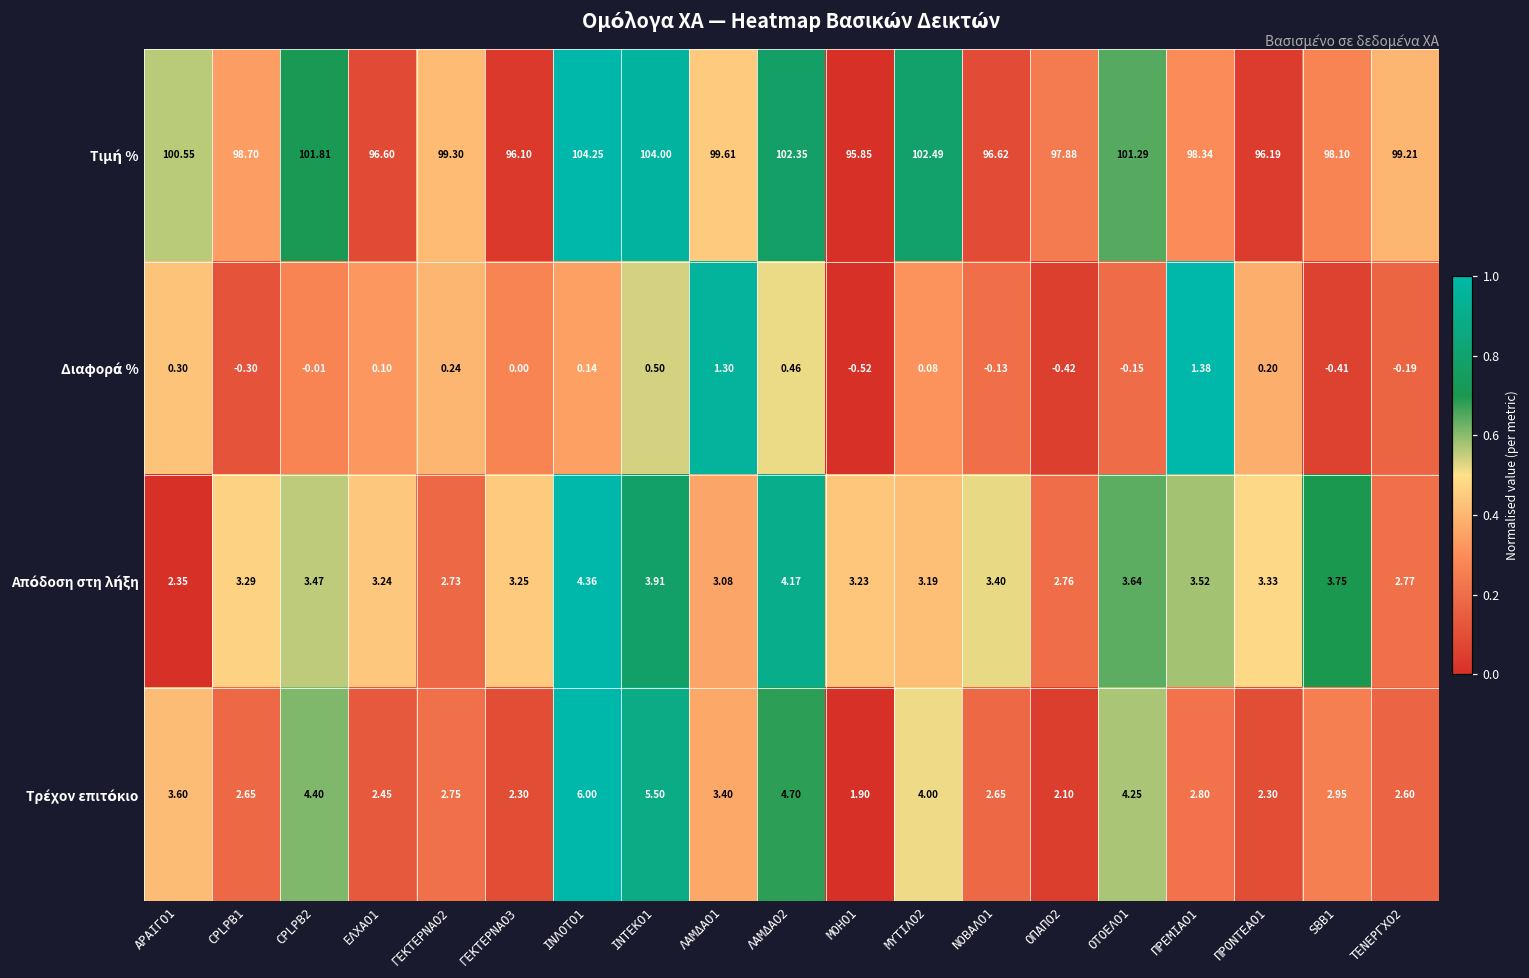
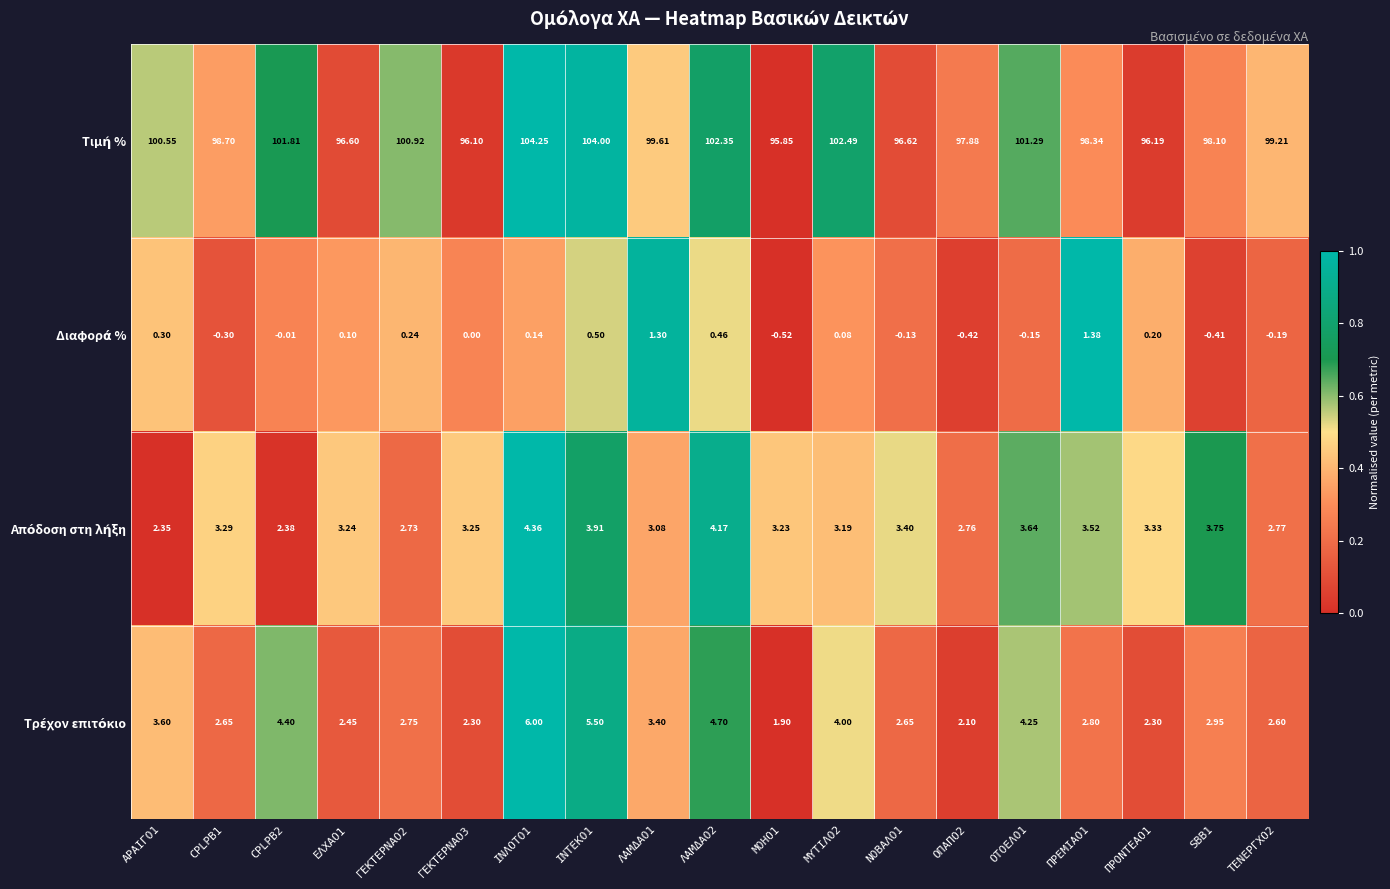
  {
    "Τιμή %": {
      "ΑΡΑΙΓΟ1": 100.55,
      "CPLPB1": 98.70,
      "CPLPB2": 101.81,
      "ΕΛΧΑΟ1": 96.60,
-     "ΓΕΚΤΕΡΝΑΟ2": 99.30,
+     "ΓΕΚΤΕΡΝΑΟ2": 100.92,
      "ΓΕΚΤΕΡΝΑΟ3": 96.10,
      "ΙΝΛΟΤΟ1": 104.25,
      "ΙΝΤΕΚΟ1": 104.00,
      "ΛΑΜΔΑΟ1": 99.61,
      "ΛΑΜΔΑΟ2": 102.35,
      "ΜΟΗΟ1": 95.85,
      "ΜΥΤΙΛΟ2": 102.49,
      "ΝΟΒΑΛΟ1": 96.62,
      "ΟΠΑΠΟ2": 97.88,
      "ΟΤΟΕΛΟ1": 101.29,
      "ΠΡΕΜΙΑΟ1": 98.34,
      "ΠΡΟΝΤΕΑΟ1": 96.19,
      "SBB1": 98.10,
      "ΤΕΝΕΡΓΧΟ2": 99.21
    },
    "Διαφορά %": {
      "ΑΡΑΙΓΟ1": 0.30,
      "CPLPB1": -0.30,
      "CPLPB2": -0.01,
      "ΕΛΧΑΟ1": 0.10,
      "ΓΕΚΤΕΡΝΑΟ2": 0.24,
      "ΓΕΚΤΕΡΝΑΟ3": 0.00,
      "ΙΝΛΟΤΟ1": 0.14,
      "ΙΝΤΕΚΟ1": 0.50,
      "ΛΑΜΔΑΟ1": 1.30,
      "ΛΑΜΔΑΟ2": 0.46,
      "ΜΟΗΟ1": -0.52,
      "ΜΥΤΙΛΟ2": 0.08,
      "ΝΟΒΑΛΟ1": -0.13,
      "ΟΠΑΠΟ2": -0.42,
      "ΟΤΟΕΛΟ1": -0.15,
      "ΠΡΕΜΙΑΟ1": 1.38,
      "ΠΡΟΝΤΕΑΟ1": 0.20,
      "SBB1": -0.41,
      "ΤΕΝΕΡΓΧΟ2": -0.19
    },
    "Απόδοση στη λήξη": {
      "ΑΡΑΙΓΟ1": 2.35,
      "CPLPB1": 3.29,
-     "CPLPB2": 3.47,
+     "CPLPB2": 2.38,
      "ΕΛΧΑΟ1": 3.24,
      "ΓΕΚΤΕΡΝΑΟ2": 2.73,
      "ΓΕΚΤΕΡΝΑΟ3": 3.25,
      "ΙΝΛΟΤΟ1": 4.36,
      "ΙΝΤΕΚΟ1": 3.91,
      "ΛΑΜΔΑΟ1": 3.08,
      "ΛΑΜΔΑΟ2": 4.17,
      "ΜΟΗΟ1": 3.23,
      "ΜΥΤΙΛΟ2": 3.19,
      "ΝΟΒΑΛΟ1": 3.40,
      "ΟΠΑΠΟ2": 2.76,
      "ΟΤΟΕΛΟ1": 3.64,
      "ΠΡΕΜΙΑΟ1": 3.52,
      "ΠΡΟΝΤΕΑΟ1": 3.33,
      "SBB1": 3.75,
      "ΤΕΝΕΡΓΧΟ2": 2.77
    },
    "Τρέχον επιτόκιο": {
      "ΑΡΑΙΓΟ1": 3.60,
      "CPLPB1": 2.65,
      "CPLPB2": 4.40,
      "ΕΛΧΑΟ1": 2.45,
      "ΓΕΚΤΕΡΝΑΟ2": 2.75,
      "ΓΕΚΤΕΡΝΑΟ3": 2.30,
      "ΙΝΛΟΤΟ1": 6.00,
      "ΙΝΤΕΚΟ1": 5.50,
      "ΛΑΜΔΑΟ1": 3.40,
      "ΛΑΜΔΑΟ2": 4.70,
      "ΜΟΗΟ1": 1.90,
      "ΜΥΤΙΛΟ2": 4.00,
      "ΝΟΒΑΛΟ1": 2.65,
      "ΟΠΑΠΟ2": 2.10,
      "ΟΤΟΕΛΟ1": 4.25,
      "ΠΡΕΜΙΑΟ1": 2.80,
      "ΠΡΟΝΤΕΑΟ1": 2.30,
      "SBB1": 2.95,
      "ΤΕΝΕΡΓΧΟ2": 2.60
    }
  }
